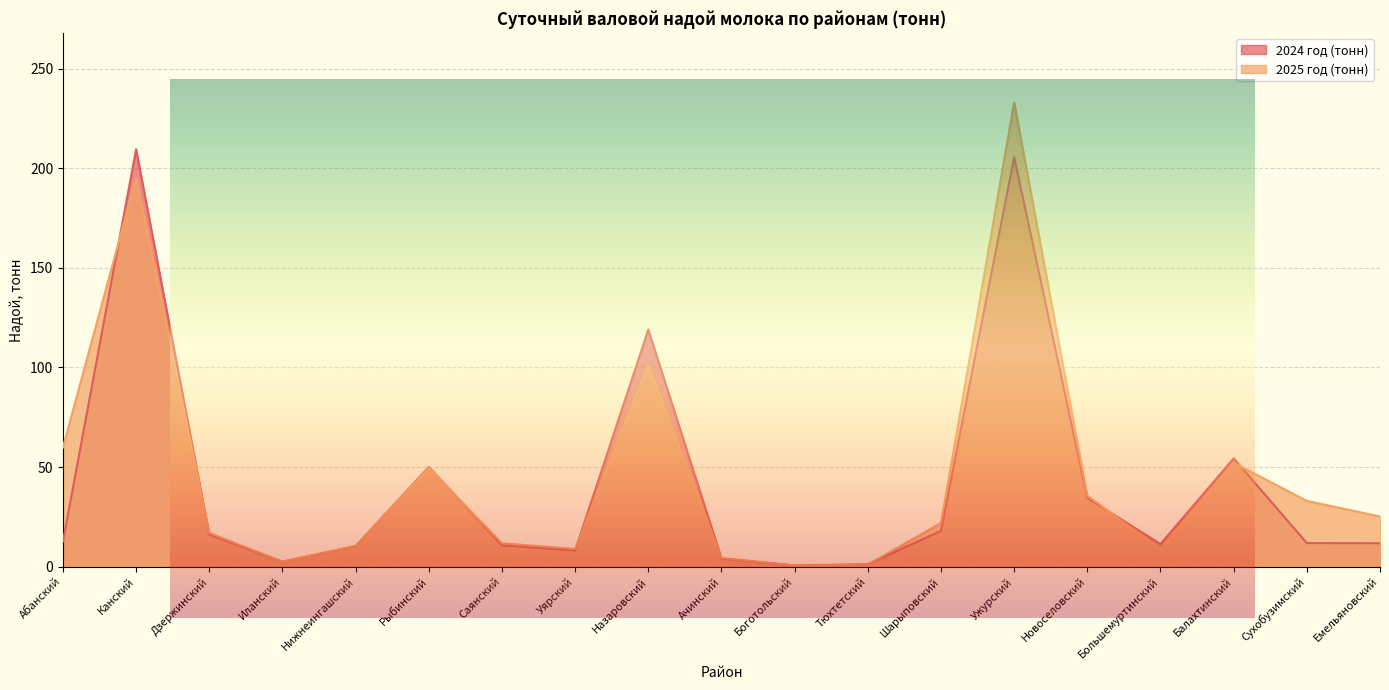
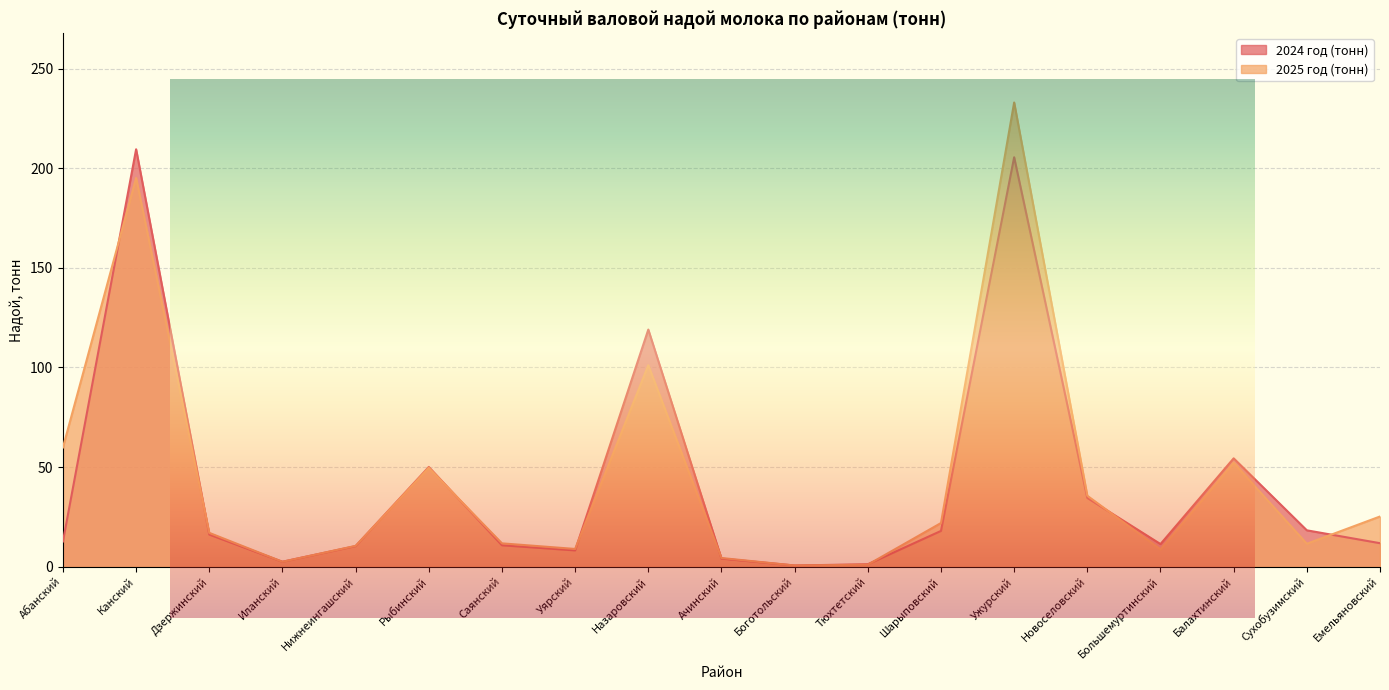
  {
    "Суточный валовой надой молока по районам (тонн)": {
      "2024 год (тонн)": {
        "Абанский": 13,
        "Канский": 209,
-       "Сухобузимский": 12,
+       "Сухобузимский": 18,
        "Емельяновский": 12
      },
      "2025 год (тонн)": {
        "Абанский": 60,
        "Канский": 195,
-       "Сухобузимский": 33,
+       "Сухобузимский": 12,
        "Емельяновский": 25
      }
    }
  }
